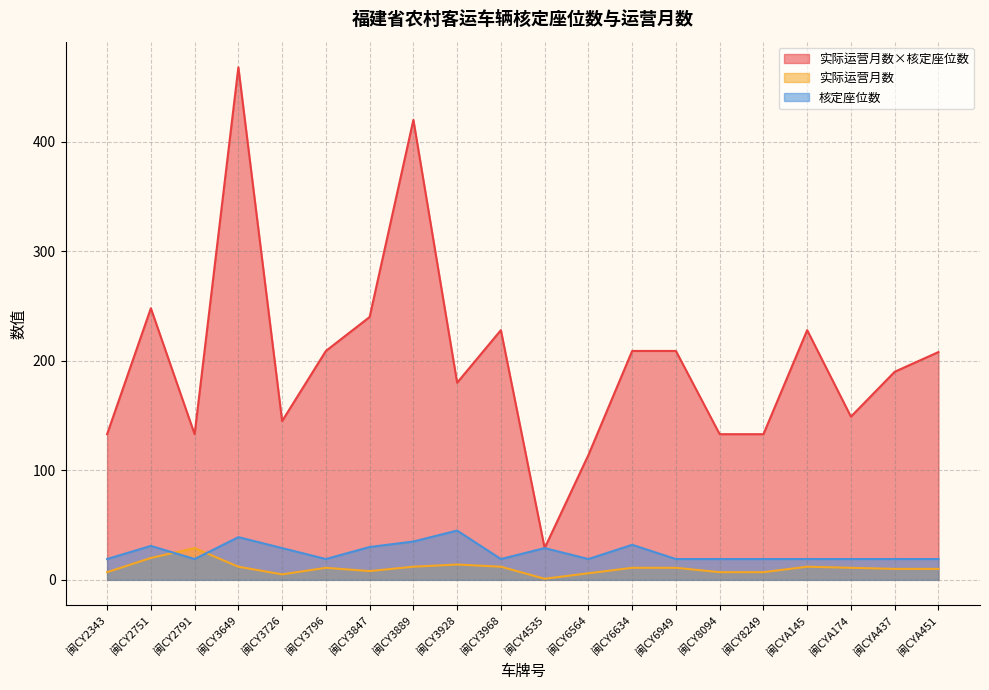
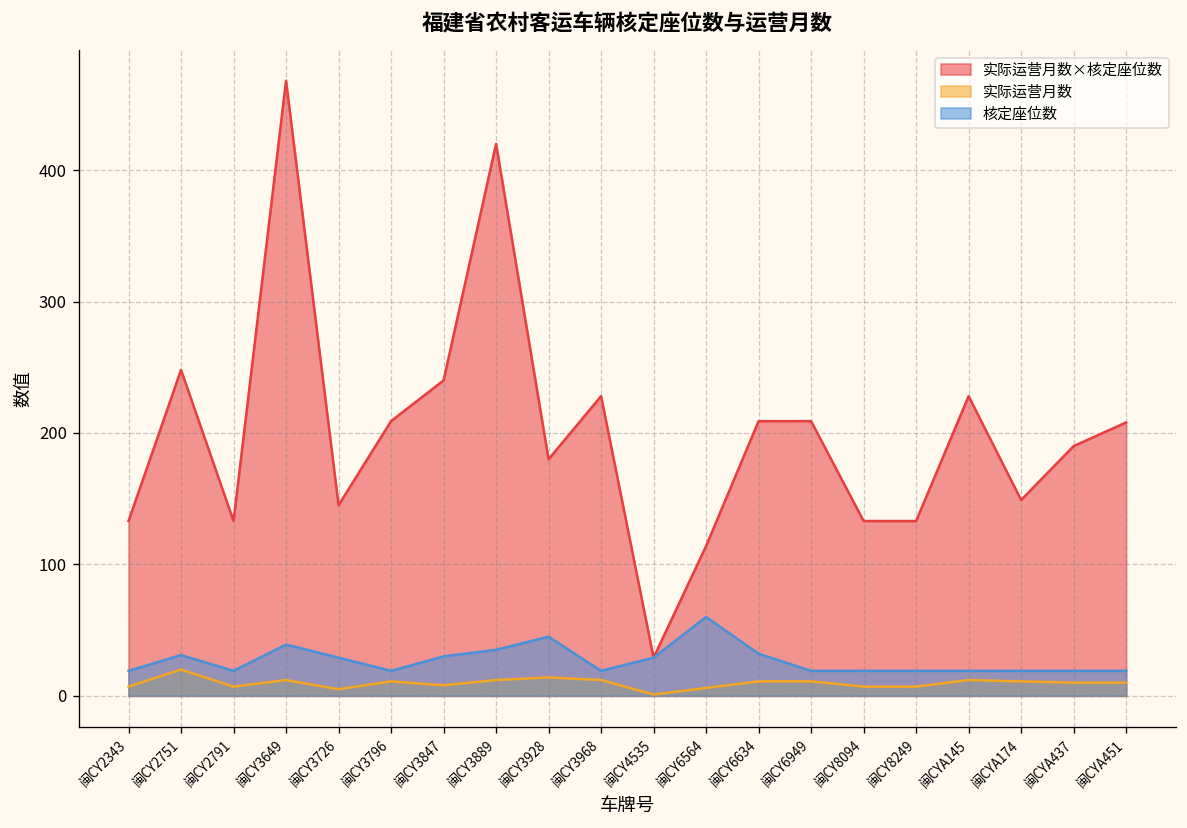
  {
    "实际运营月数×核定座位数": {
      "闽CY2343": 133,
      "闽CY2751": 248,
      "闽CY2791": 133,
      "闽CY3649": 468,
      "闽CY3726": 145,
      "闽CY3796": 209,
      "闽CY3847": 240,
      "闽CY3889": 420,
      "闽CY3928": 180,
      "闽CY3968": 228,
      "闽CY6564": 114,
      "闽CY6634": 209,
      "闽CY6949": 209,
      "闽CY8094": 133,
      "闽CY8249": 133,
      "闽CYA145": 228,
      "闽CYA174": 149,
      "闽CYA437": 190,
      "闽CYA451": 208
    },
    "实际运营月数": {
      "闽CY2343": 7,
      "闽CY2751": 20,
-     "闽CY2791": 29,
+     "闽CY2791": 7,
      "闽CY3649": 12,
      "闽CY3726": 5,
      "闽CY3796": 11,
      "闽CY3847": 8,
      "闽CY3889": 12,
      "闽CY3928": 14,
      "闽CY3968": 12,
      "闽CY4535": 1,
      "闽CY6564": 6,
      "闽CY6634": 11,
      "闽CY6949": 11,
      "闽CY8094": 7,
      "闽CY8249": 7,
      "闽CYA145": 12,
      "闽CYA174": 11,
      "闽CYA437": 10,
      "闽CYA451": 10
    },
    "核定座位数": {
      "闽CY2343": 19,
      "闽CY2751": 31,
      "闽CY2791": 19,
      "闽CY3649": 39,
      "闽CY3726": 29,
      "闽CY3796": 19,
      "闽CY3847": 30,
      "闽CY3889": 35,
      "闽CY3928": 45,
      "闽CY3968": 19,
-     "闽CY6564": 19,
+     "闽CY6564": 60,
      "闽CY6634": 32,
      "闽CY6949": 19,
      "闽CY8094": 19,
      "闽CY8249": 19,
      "闽CYA145": 19,
      "闽CYA174": 19,
      "闽CYA437": 19,
      "闽CYA451": 19
    }
  }
